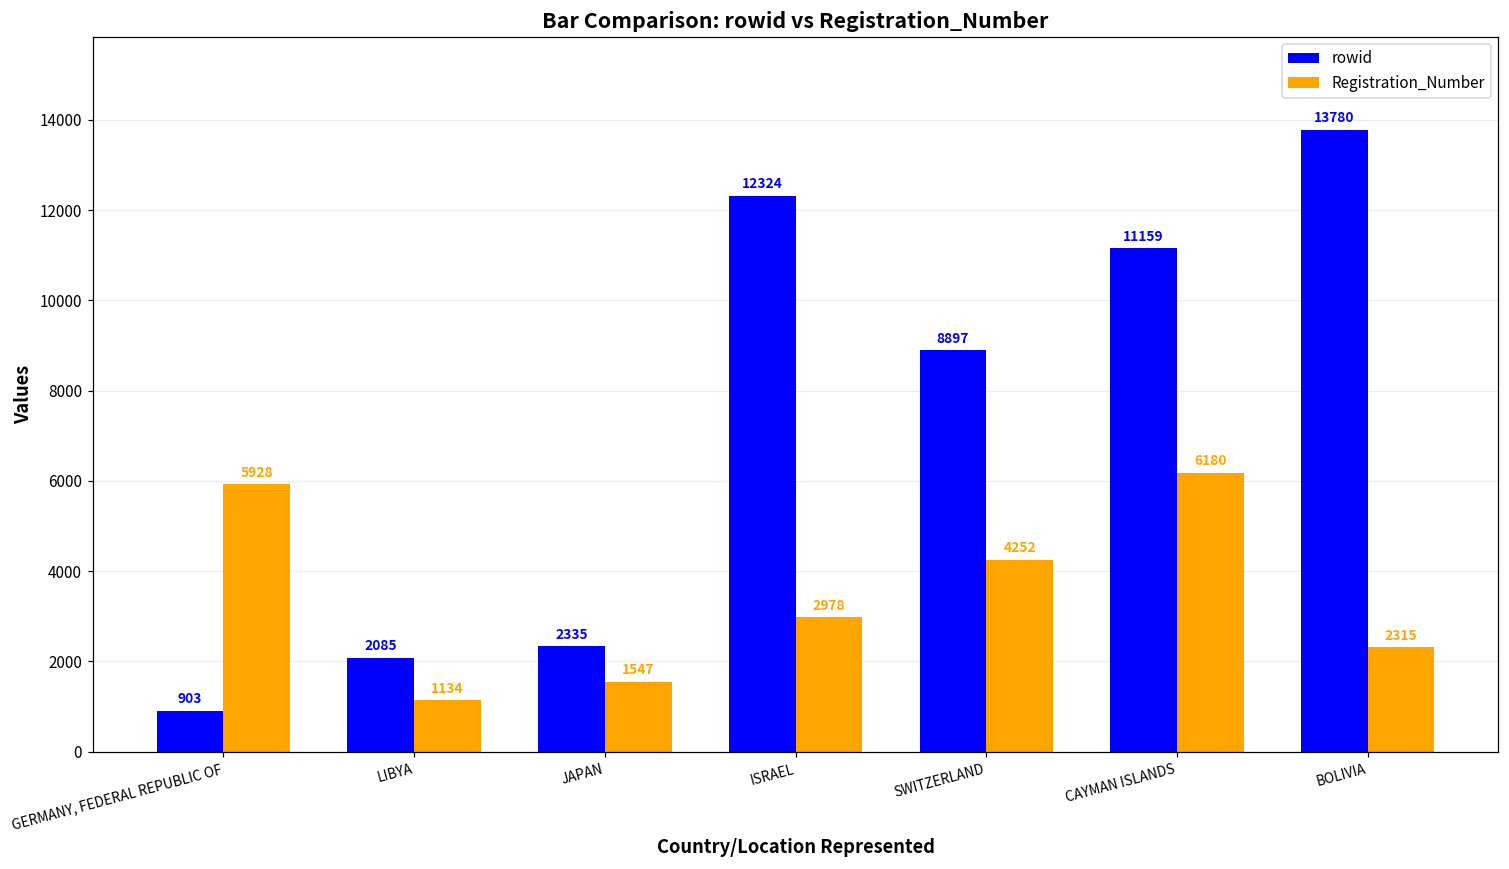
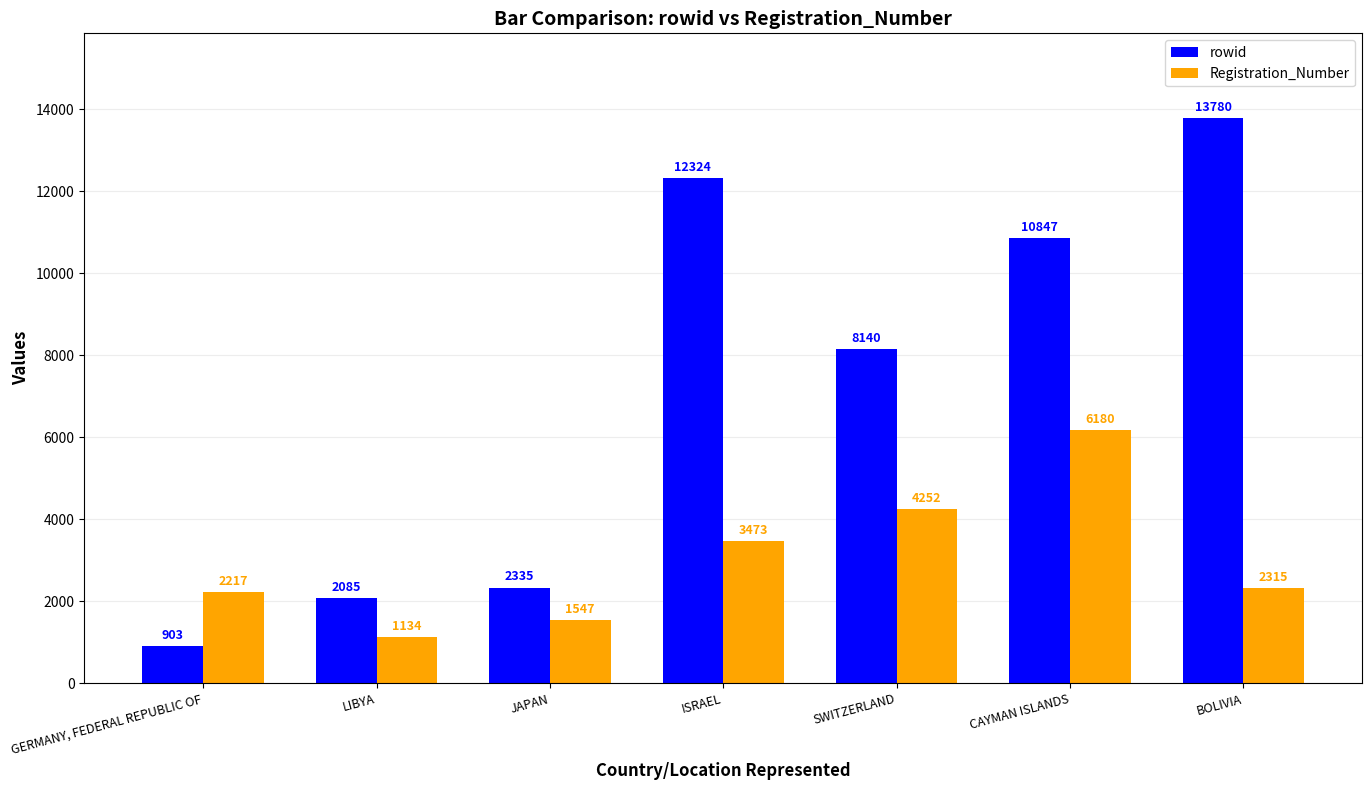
  {
    "rowid": {
      "GERMANY, FEDERAL REPUBLIC OF": 903,
      "LIBYA": 2085,
      "JAPAN": 2335,
      "ISRAEL": 12324,
-     "SWITZERLAND": 8897,
-     "CAYMAN ISLANDS": 11159,
+     "SWITZERLAND": 8140,
+     "CAYMAN ISLANDS": 10847,
      "BOLIVIA": 13780
    },
    "Registration_Number": {
-     "GERMANY, FEDERAL REPUBLIC OF": 5928,
+     "GERMANY, FEDERAL REPUBLIC OF": 2217,
      "LIBYA": 1134,
      "JAPAN": 1547,
-     "ISRAEL": 2978,
+     "ISRAEL": 3473,
      "SWITZERLAND": 4252,
      "CAYMAN ISLANDS": 6180,
      "BOLIVIA": 2315
    }
  }
